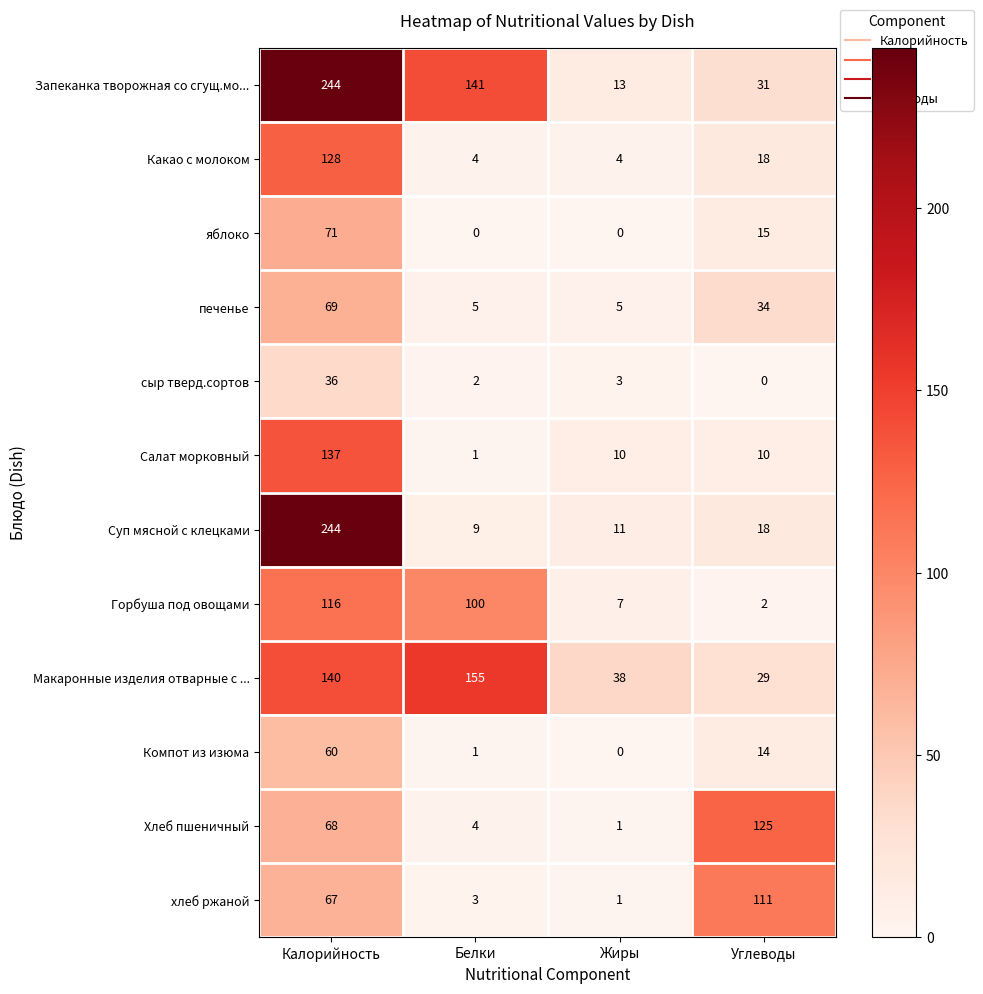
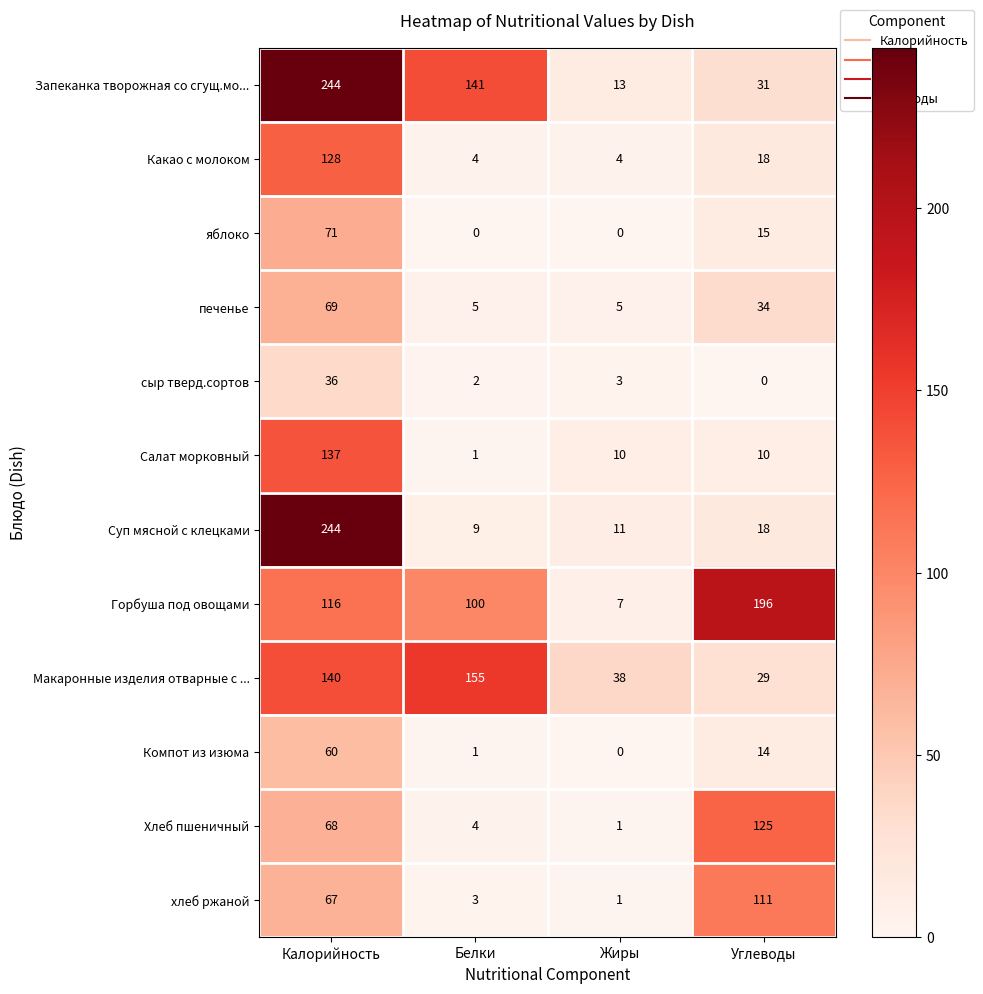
  {
    "Запеканка творожная со сгущ.мо...": {
      "Калорийность": 244,
      "Белки": 141,
      "Жиры": 13,
      "Углеводы": 31
    },
    "Какао с молоком": {
      "Калорийность": 128,
      "Белки": 4,
      "Жиры": 4,
      "Углеводы": 18
    },
    "яблоко": {
      "Калорийность": 71,
      "Белки": 0,
      "Жиры": 0,
      "Углеводы": 15
    },
    "печенье": {
      "Калорийность": 69,
      "Белки": 5,
      "Жиры": 5,
      "Углеводы": 34
    },
    "сыр тверд.сортов": {
      "Калорийность": 36,
      "Белки": 2,
      "Жиры": 3,
      "Углеводы": 0
    },
    "Салат морковный": {
      "Калорийность": 137,
      "Белки": 1,
      "Жиры": 10,
      "Углеводы": 10
    },
    "Суп мясной с клецками": {
      "Калорийность": 244,
      "Белки": 9,
      "Жиры": 11,
      "Углеводы": 18
    },
    "Горбуша под овощами": {
      "Калорийность": 116,
      "Белки": 100,
      "Жиры": 7,
-     "Углеводы": 2
+     "Углеводы": 196
    },
    "Макаронные изделия отварные с ...": {
      "Калорийность": 140,
      "Белки": 155,
      "Жиры": 38,
      "Углеводы": 29
    },
    "Компот из изюма": {
      "Калорийность": 60,
      "Белки": 1,
      "Жиры": 0,
      "Углеводы": 14
    },
    "Хлеб пшеничный": {
      "Калорийность": 68,
      "Белки": 4,
      "Жиры": 1,
      "Углеводы": 125
    },
    "хлеб ржаной": {
      "Калорийность": 67,
      "Белки": 3,
      "Жиры": 1,
      "Углеводы": 111
    }
  }
